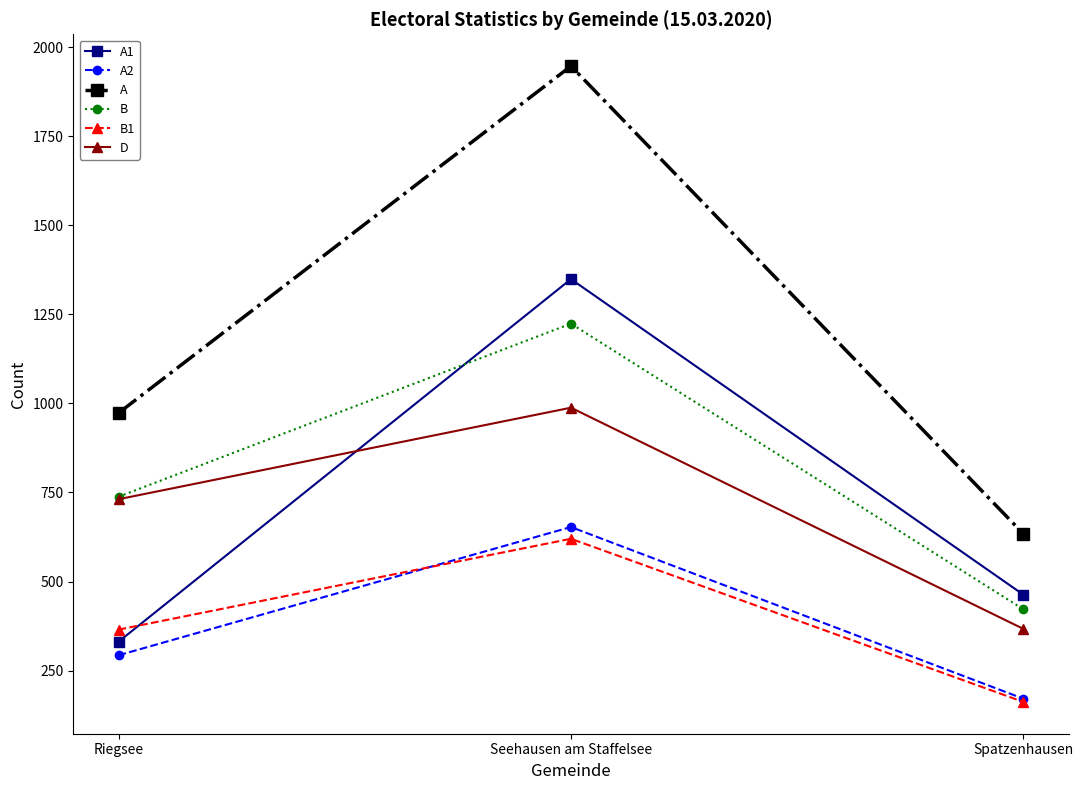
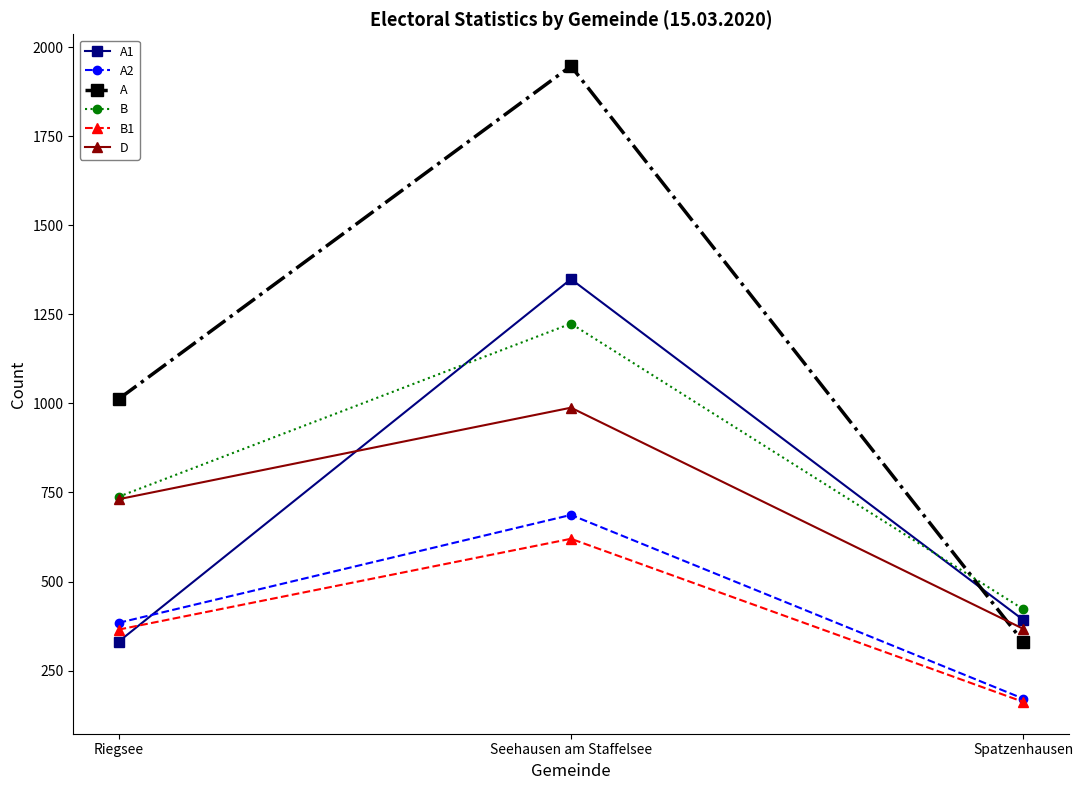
  {
    "A1": {
      "Riegsee": 330,
      "Seehausen am Staffelsee": 1350,
-     "Spatzenhausen": 460
+     "Spatzenhausen": 390
    },
    "A2": {
-     "Riegsee": 290,
-     "Seehausen am Staffelsee": 650,
+     "Riegsee": 380,
+     "Seehausen am Staffelsee": 690,
      "Spatzenhausen": 170
    },
    "A": {
-     "Riegsee": 970,
+     "Riegsee": 1010,
      "Seehausen am Staffelsee": 1950,
-     "Spatzenhausen": 630
+     "Spatzenhausen": 330
    },
    "B": {
      "Seehausen am Staffelsee": 1220,
      "Spatzenhausen": 420
    },
    "B1": {
      "Riegsee": 370,
      "Seehausen am Staffelsee": 620,
      "Spatzenhausen": 160
    },
    "D": {
      "Seehausen am Staffelsee": 990,
      "Spatzenhausen": 370
    }
  }
